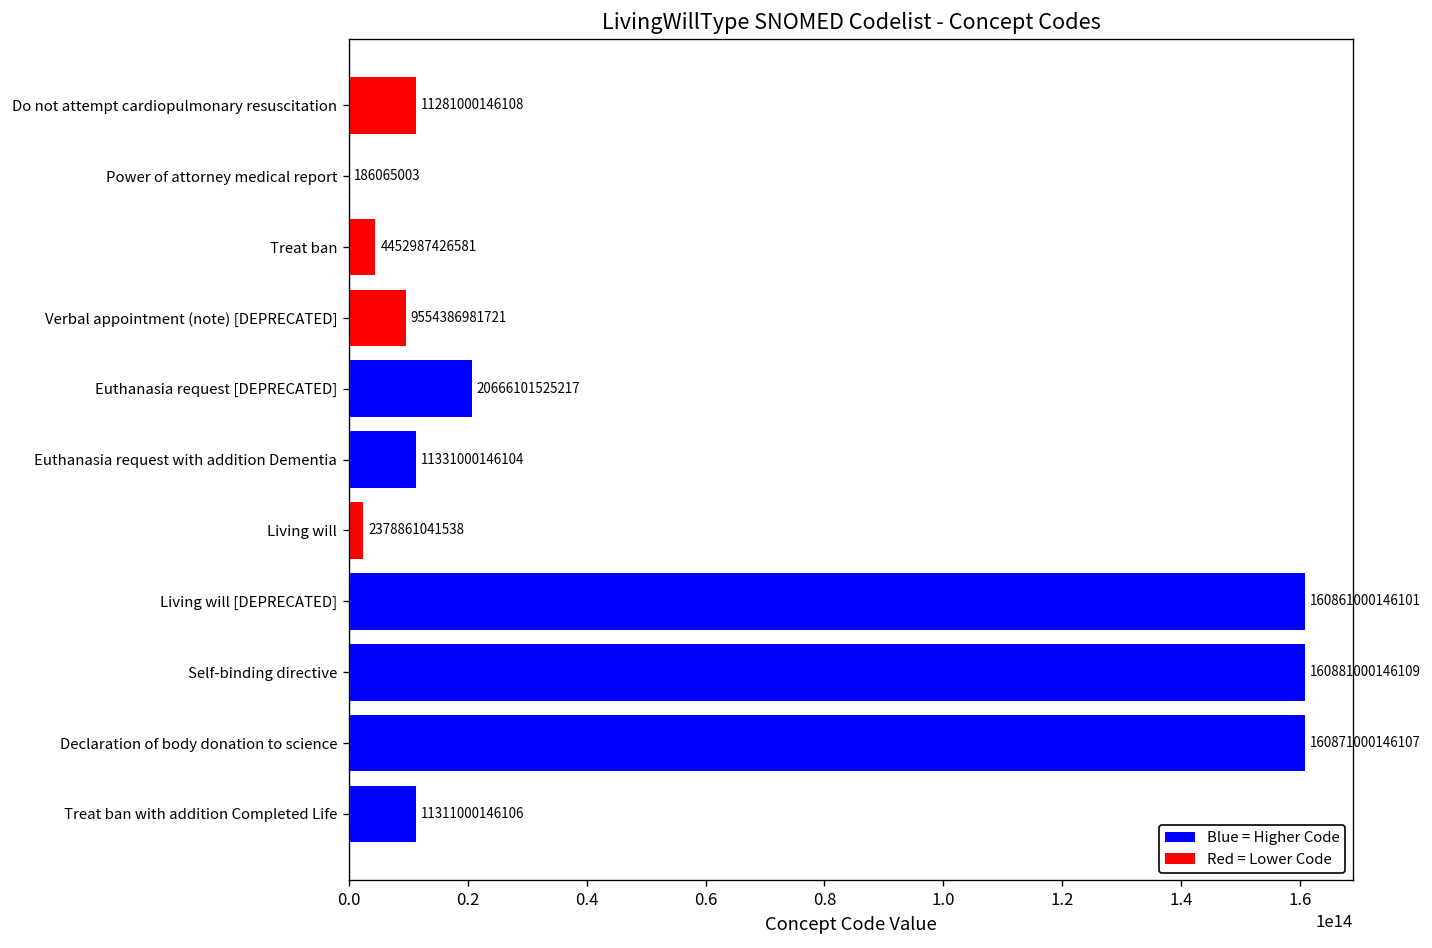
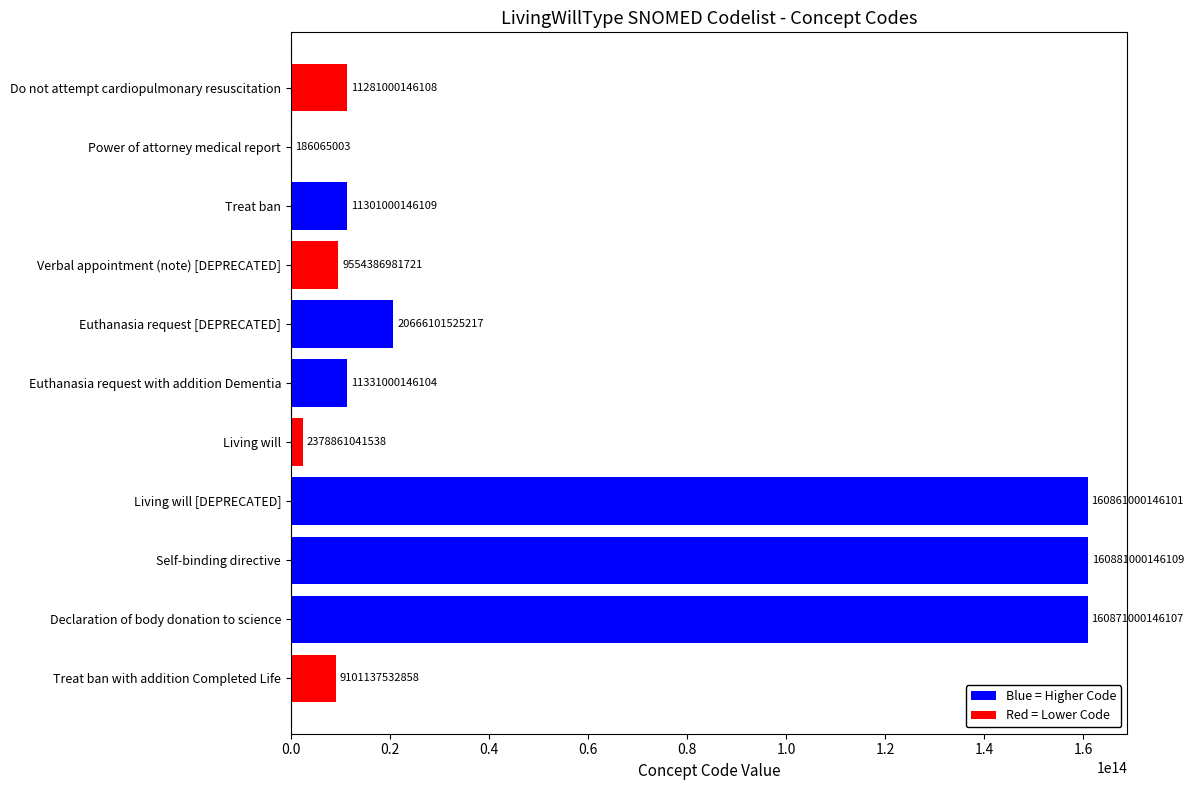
  {
    "Do not attempt cardiopulmonary resuscitation": 11281000146108,
    "Power of attorney medical report": 186065003,
-   "Treat ban": 4452987426581,
+   "Treat ban": 11301000146109,
    "Verbal appointment (note) [DEPRECATED]": 9554386981721,
    "Euthanasia request [DEPRECATED]": 20666101525217,
    "Euthanasia request with addition Dementia": 11331000146104,
    "Living will": 2378861041538,
    "Living will [DEPRECATED]": 160861000146101,
    "Self-binding directive": 160881000146109,
    "Declaration of body donation to science": 160871000146107,
-   "Treat ban with addition Completed Life": 11311000146106
+   "Treat ban with addition Completed Life": 9101137532858
  }
